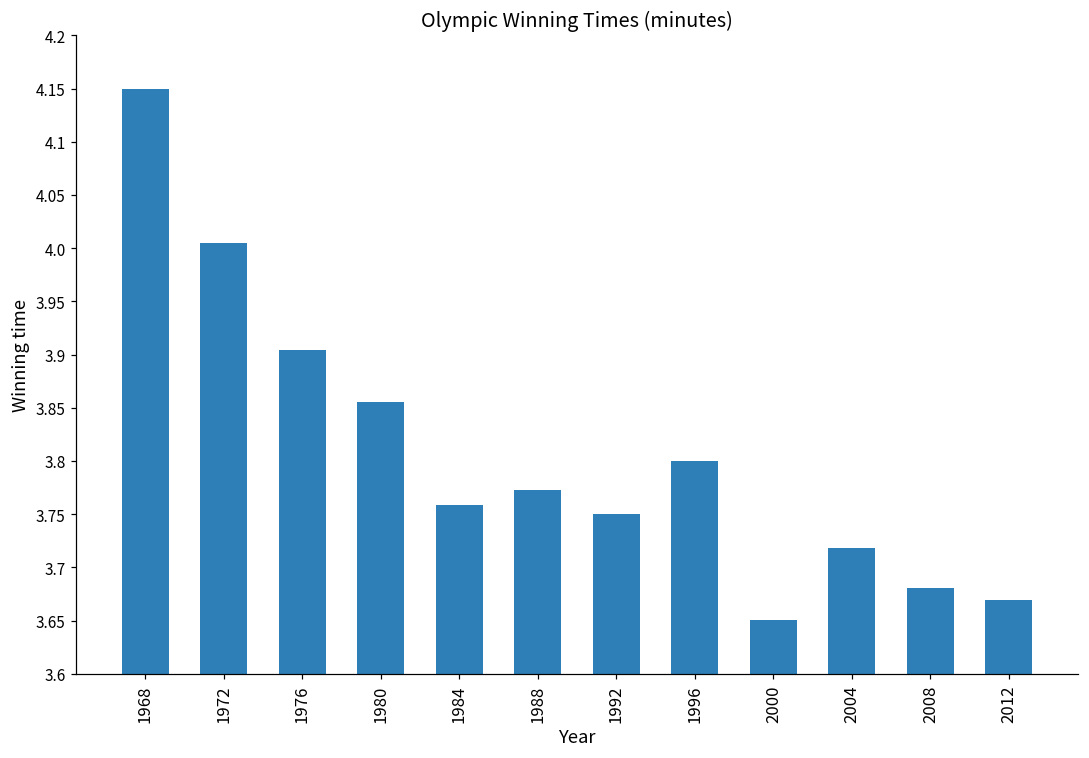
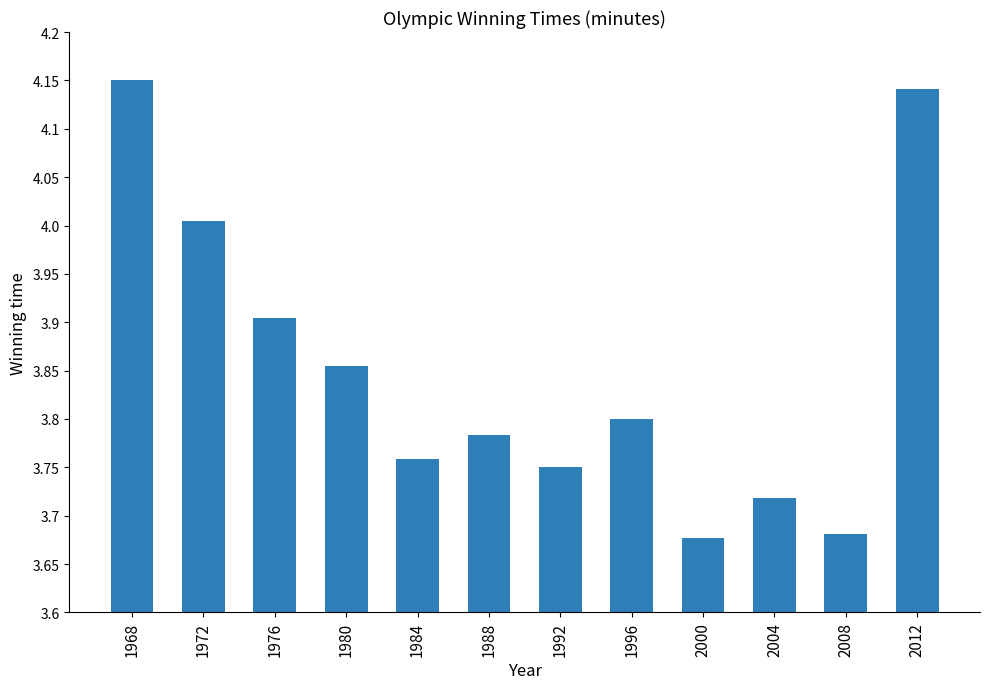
  {
    "1968": 4.15,
    "1972": 4.01,
    "1976": 3.90,
    "1980": 3.86,
    "1984": 3.76,
-   "1988": 3.77,
+   "1988": 3.78,
    "1992": 3.75,
    "1996": 3.80,
-   "2000": 3.65,
+   "2000": 3.68,
    "2004": 3.72,
    "2008": 3.68,
-   "2012": 3.67
+   "2012": 4.14
  }
